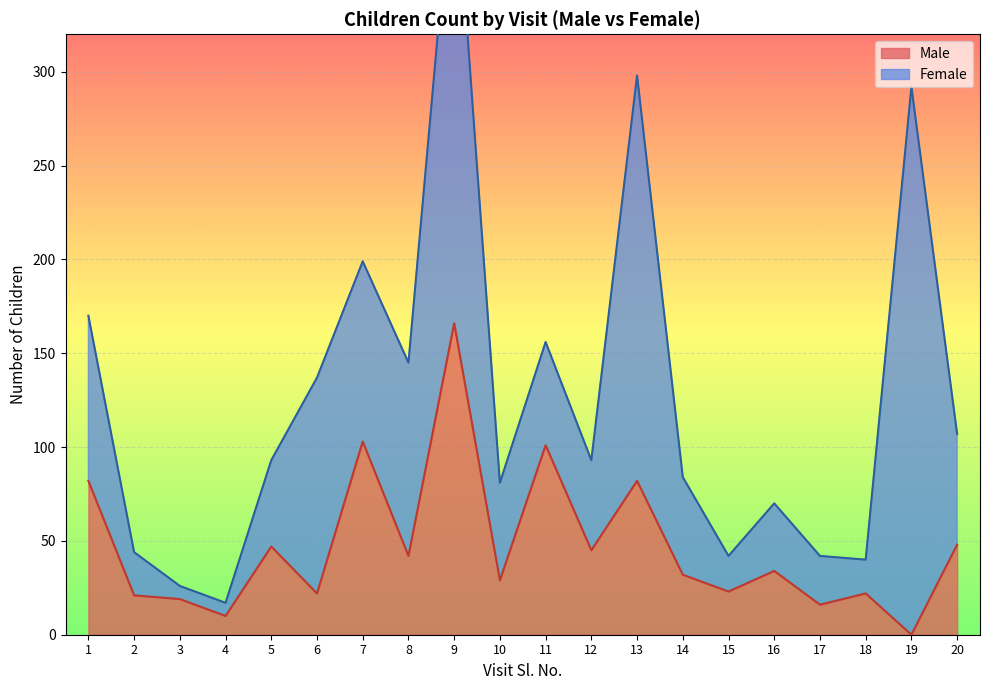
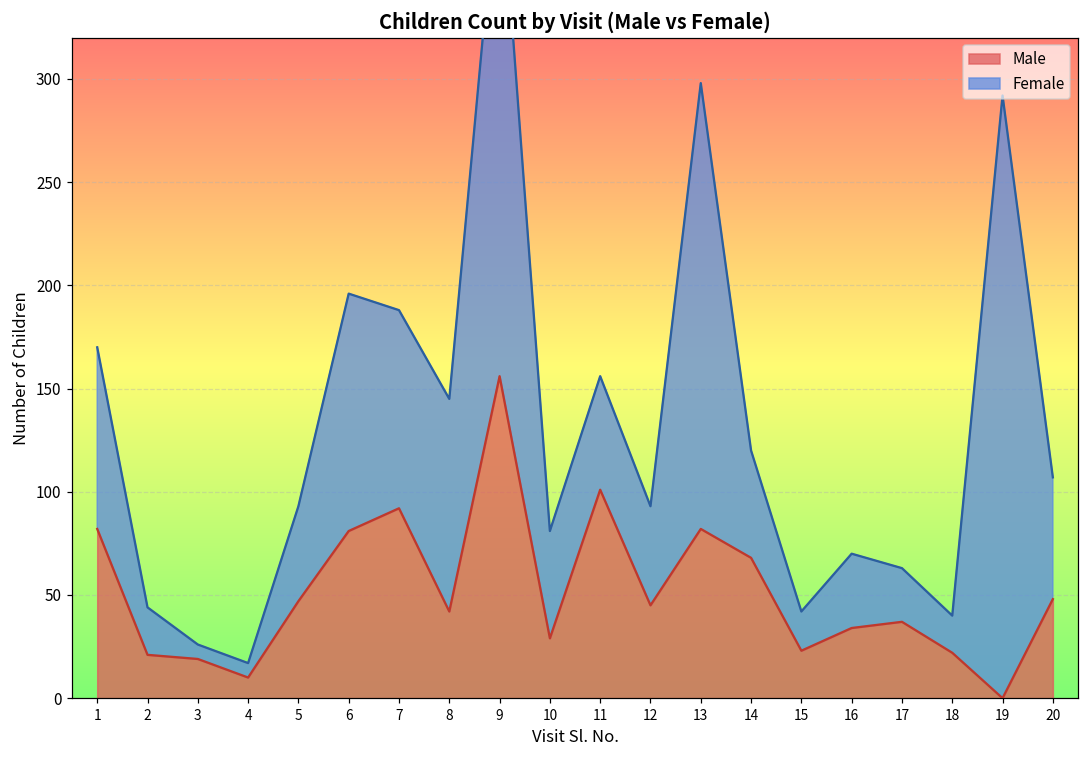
  {
    "Male": {
      "1": 82,
      "2": 21,
      "3": 19,
      "4": 10,
      "5": 47,
-     "6": 22,
-     "7": 103,
+     "6": 81,
+     "7": 92,
      "8": 42,
-     "9": 166,
+     "9": 156,
      "10": 29,
      "11": 101,
      "12": 45,
      "13": 82,
-     "14": 32,
+     "14": 68,
      "15": 23,
      "16": 34,
-     "17": 16,
+     "17": 37,
      "18": 22,
      "19": 0,
      "20": 48
    },
    "Female": {
      "1": 88,
      "2": 23,
      "3": 7,
      "4": 7,
      "5": 46,
      "6": 115,
      "7": 96,
      "8": 103,
      "10": 52,
      "11": 55,
      "12": 48,
      "13": 216,
      "14": 52,
      "15": 19,
      "16": 36,
      "17": 26,
      "18": 18,
      "20": 59
    }
  }
